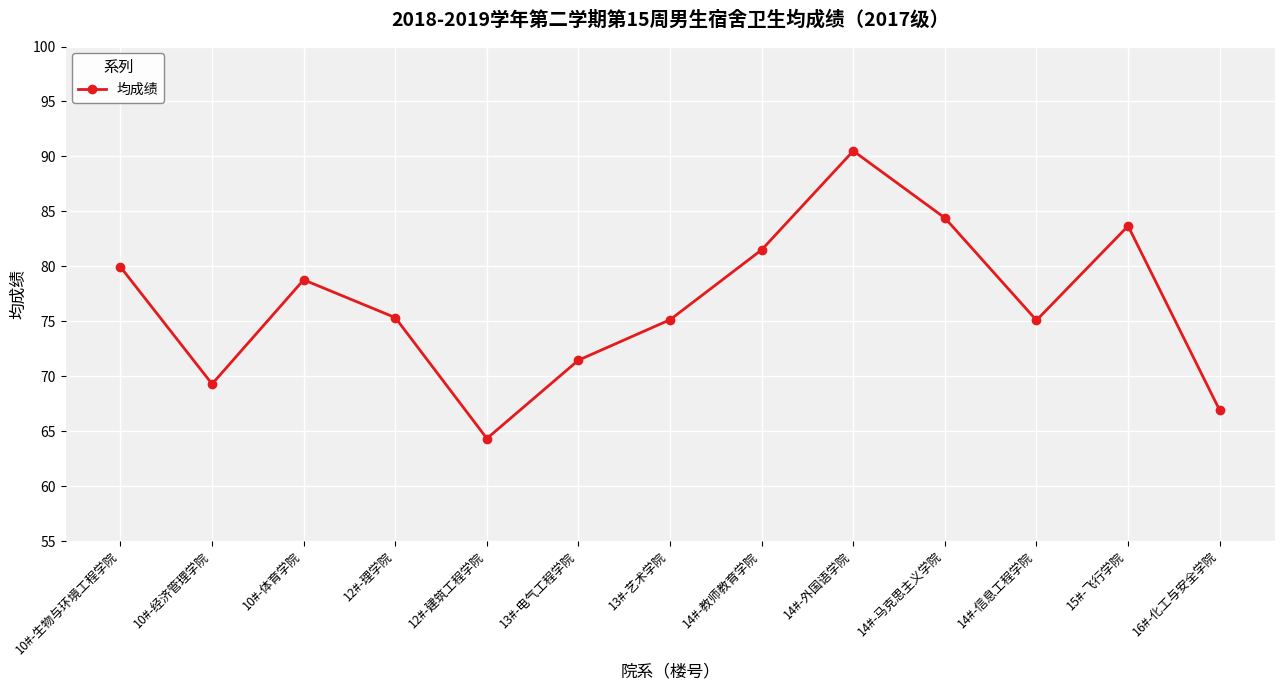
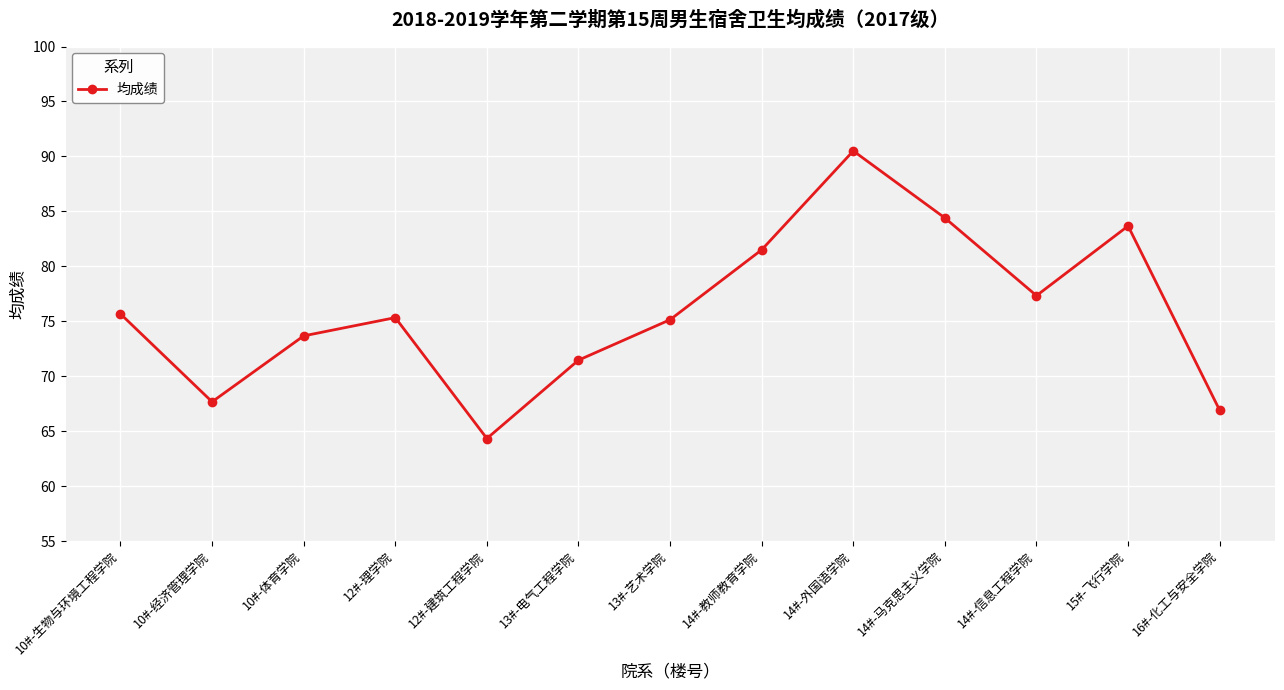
  {
-   "10#-生物与环境工程学院": 79.9,
-   "10#-经济管理学院": 69.3,
-   "10#-体育学院": 78.8,
+   "10#-生物与环境工程学院": 75.7,
+   "10#-经济管理学院": 67.7,
+   "10#-体育学院": 73.7,
    "12#-理学院": 75.3,
    "12#-建筑工程学院": 64.3,
    "13#-电气工程学院": 71.5,
    "13#-艺术学院": 75.1,
    "14#-教师教育学院": 81.5,
    "14#-外国语学院": 90.5,
    "14#-马克思主义学院": 84.4,
-   "14#-信息工程学院": 75.1,
+   "14#-信息工程学院": 77.3,
    "15#-飞行学院": 83.7,
    "16#-化工与安全学院": 66.9
  }
